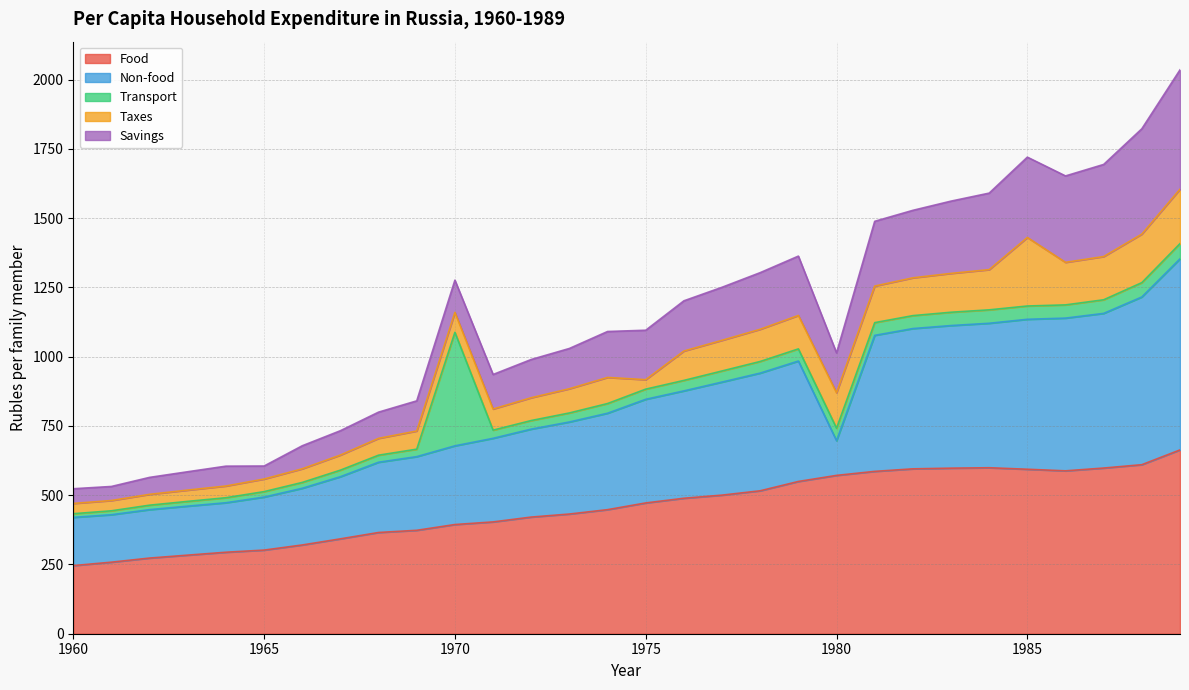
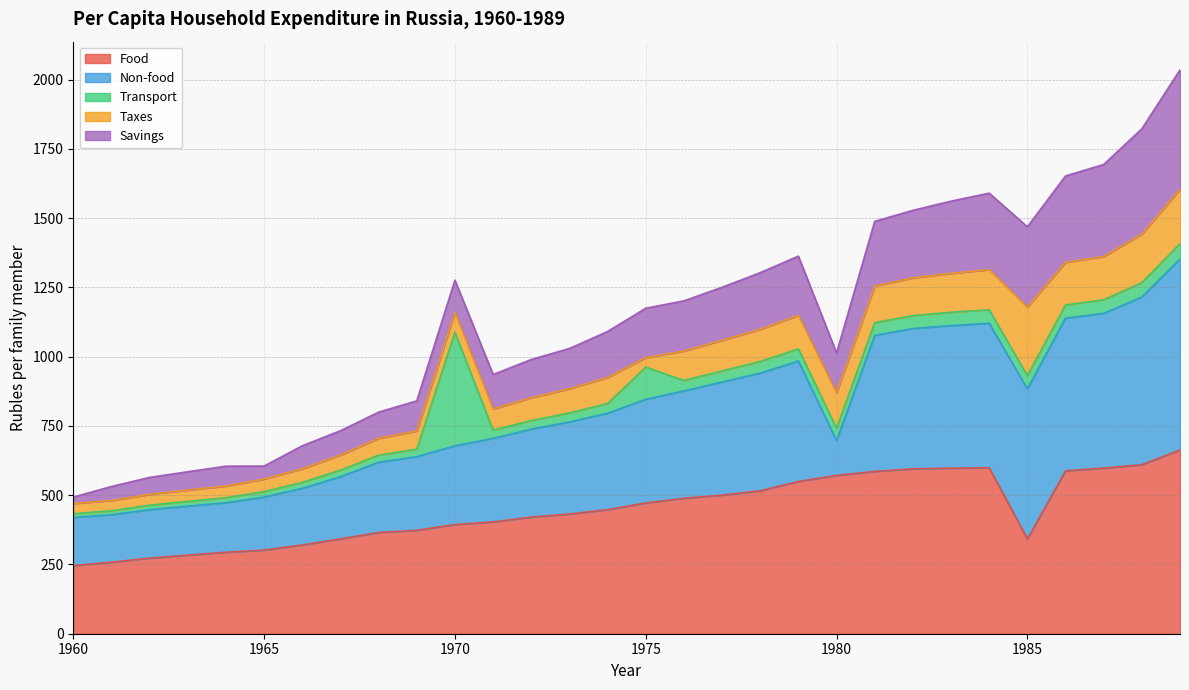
  {
    "Food": {
      "1960": 250,
      "1965": 300,
      "1970": 390,
      "1975": 470,
      "1980": 570,
-     "1985": 590
+     "1985": 340
    },
    "Non-food": {
      "1960": 170,
      "1965": 190,
      "1970": 280,
      "1975": 370,
      "1980": 130,
      "1985": 540
    },
    "Transport": {
      "1960": 10,
      "1965": 20,
      "1970": 410,
-     "1975": 40,
+     "1975": 120,
      "1980": 50,
      "1985": 50
    },
    "Taxes": {
      "1960": 40,
      "1965": 50,
      "1970": 70,
      "1975": 30,
      "1980": 130,
      "1985": 250
    },
    "Savings": {
-     "1960": 50,
+     "1960": 20,
      "1965": 50,
      "1970": 120,
      "1975": 180,
      "1980": 140,
      "1985": 290
    }
  }
